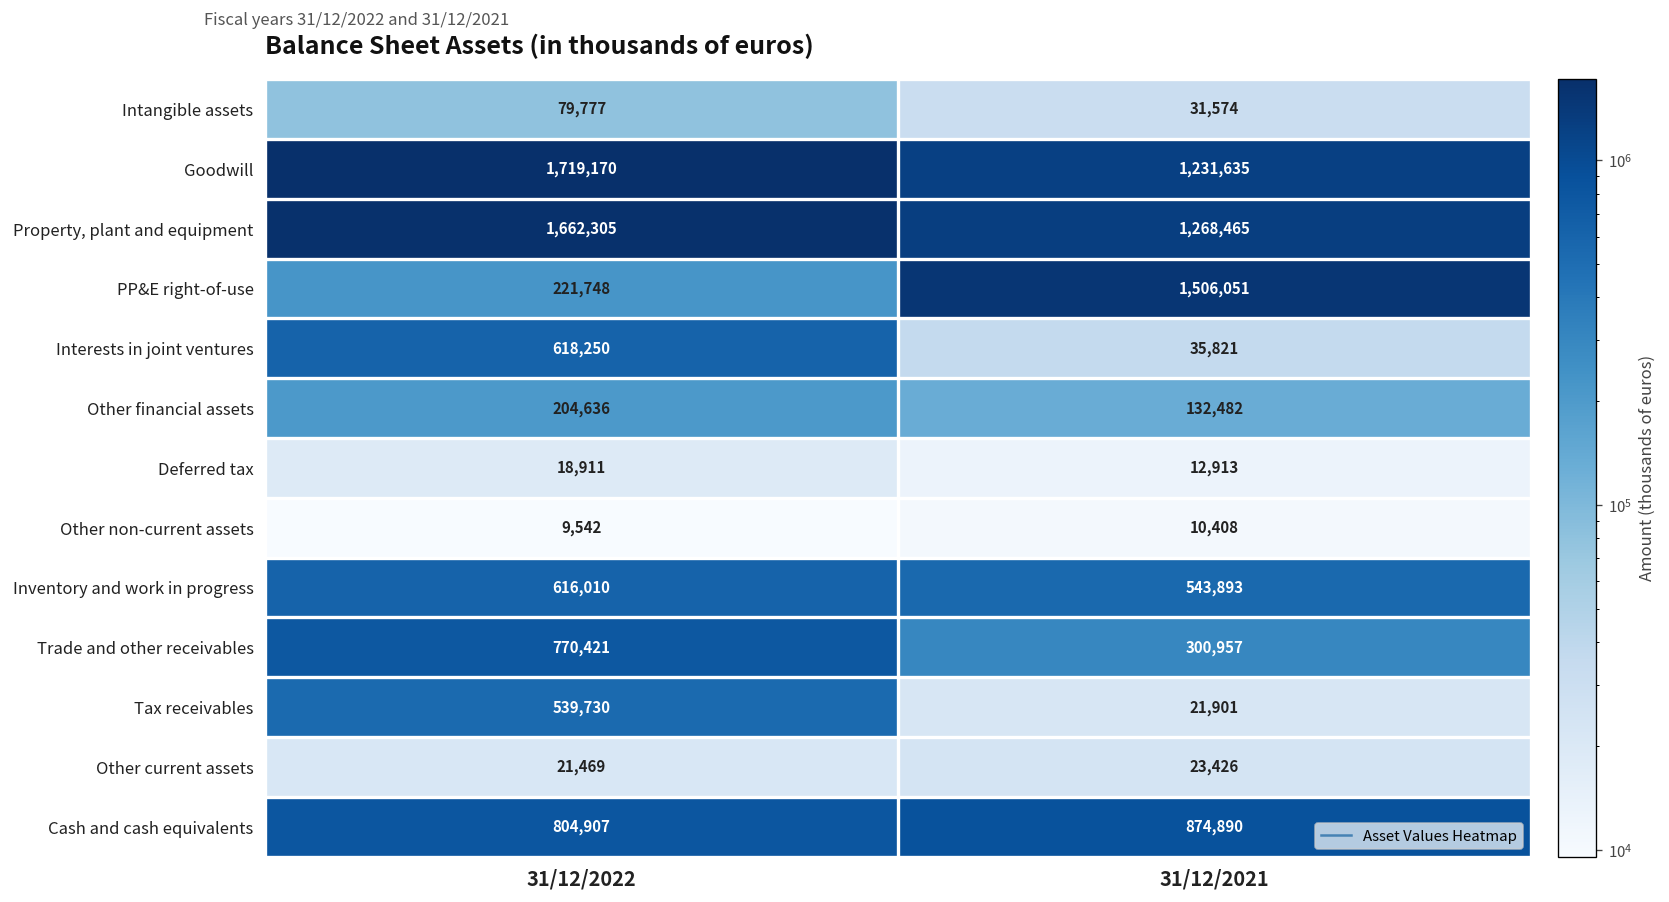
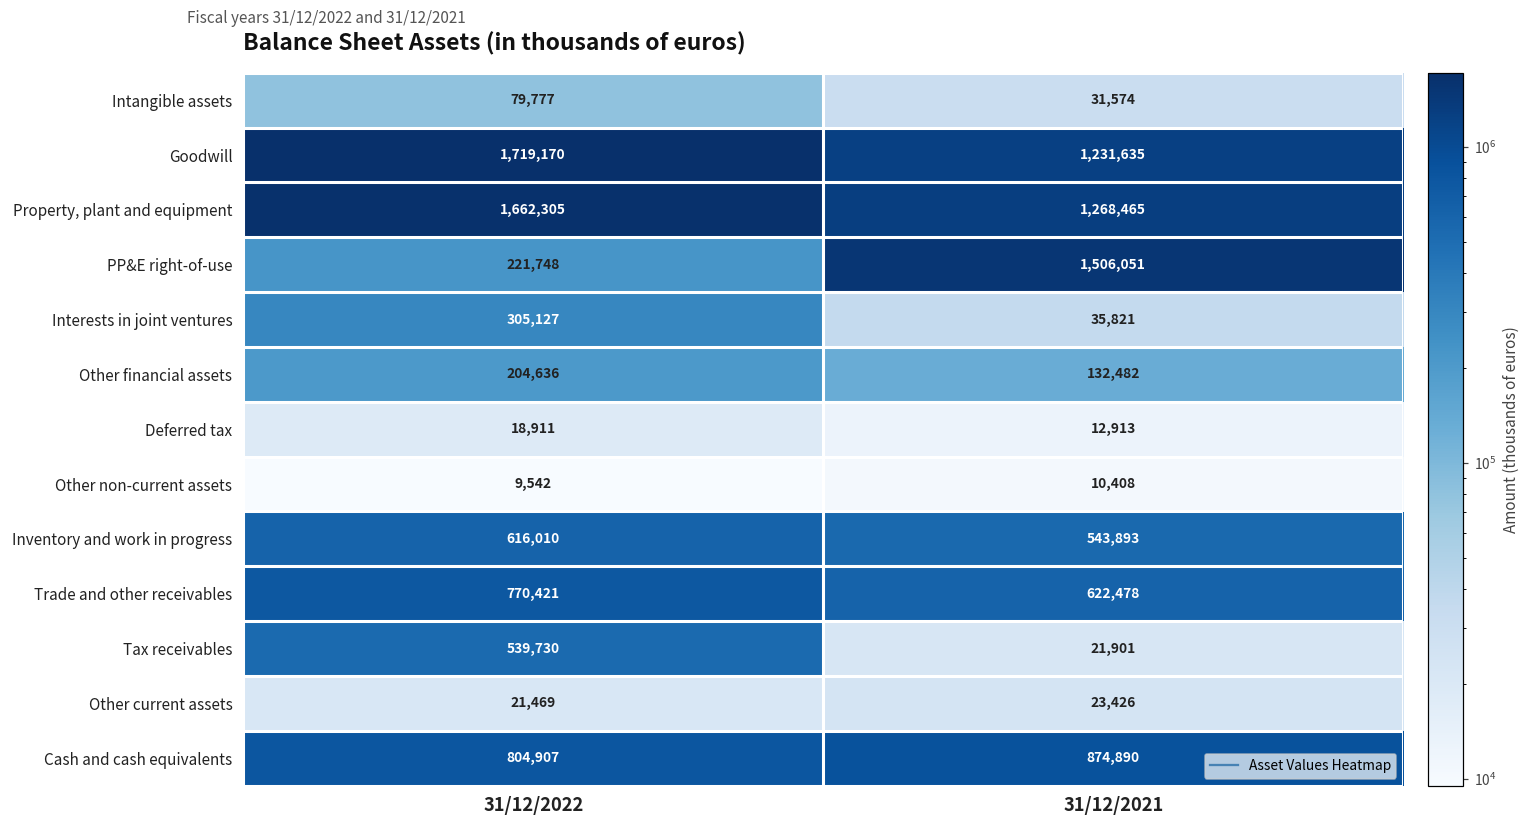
  {
    "Intangible assets": {
      "31/12/2022": "79,777",
      "31/12/2021": "31,574"
    },
    "Goodwill": {
      "31/12/2022": "1,719,170",
      "31/12/2021": "1,231,635"
    },
    "Property, plant and equipment": {
      "31/12/2022": "1,662,305",
      "31/12/2021": "1,268,465"
    },
    "PP&E right-of-use": {
      "31/12/2022": "221,748",
      "31/12/2021": "1,506,051"
    },
    "Interests in joint ventures": {
-     "31/12/2022": "618,250",
+     "31/12/2022": "305,127",
      "31/12/2021": "35,821"
    },
    "Other financial assets": {
      "31/12/2022": "204,636",
      "31/12/2021": "132,482"
    },
    "Deferred tax": {
      "31/12/2022": "18,911",
      "31/12/2021": "12,913"
    },
    "Other non-current assets": {
      "31/12/2022": "9,542",
      "31/12/2021": "10,408"
    },
    "Inventory and work in progress": {
      "31/12/2022": "616,010",
      "31/12/2021": "543,893"
    },
    "Trade and other receivables": {
      "31/12/2022": "770,421",
-     "31/12/2021": "300,957"
+     "31/12/2021": "622,478"
    },
    "Tax receivables": {
      "31/12/2022": "539,730",
      "31/12/2021": "21,901"
    },
    "Other current assets": {
      "31/12/2022": "21,469",
      "31/12/2021": "23,426"
    },
    "Cash and cash equivalents": {
      "31/12/2022": "804,907",
      "31/12/2021": "874,890"
    }
  }
